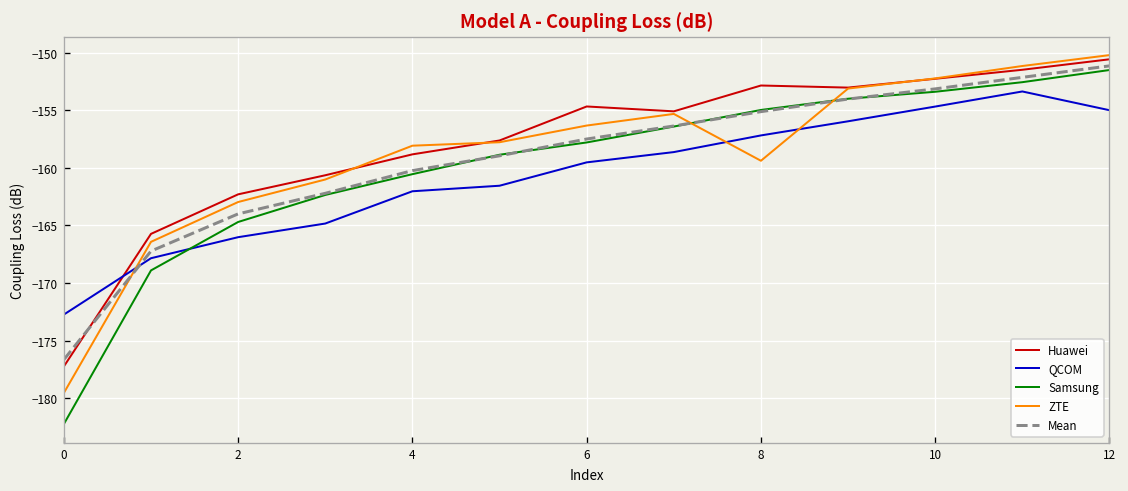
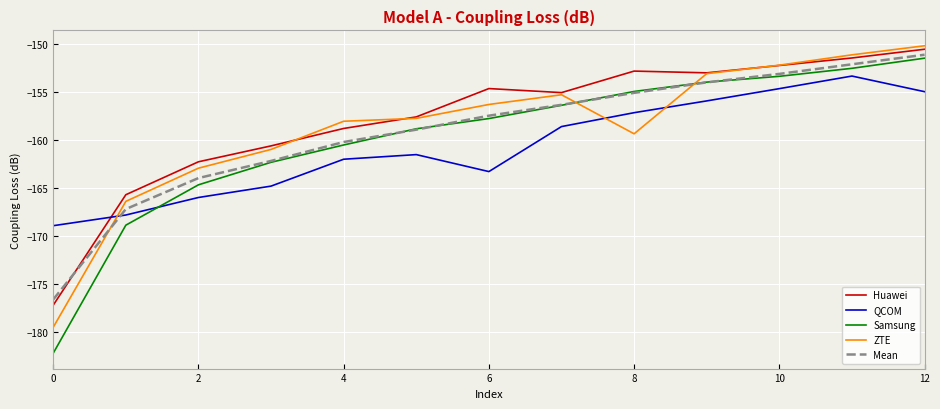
  {
    "Huawei": {
      "0": -177,
      "2": -162,
      "4": -159,
      "6": -155,
      "8": -153,
      "12": -151
    },
    "QCOM": {
-     "0": -173,
+     "0": -169,
      "2": -166,
      "4": -162,
-     "6": -160,
+     "6": -163,
      "8": -157,
      "10": -155,
      "12": -155
    },
    "Samsung": {
      "0": -182,
      "2": -165,
      "4": -161,
      "6": -158,
      "12": -151
    },
    "ZTE": {
      "0": -180,
      "2": -163,
      "4": -158,
      "6": -156,
      "8": -159,
      "12": -150
    },
    "Mean": {
      "0": -177,
      "2": -164,
      "4": -160,
      "6": -157,
      "12": -151
    }
  }
